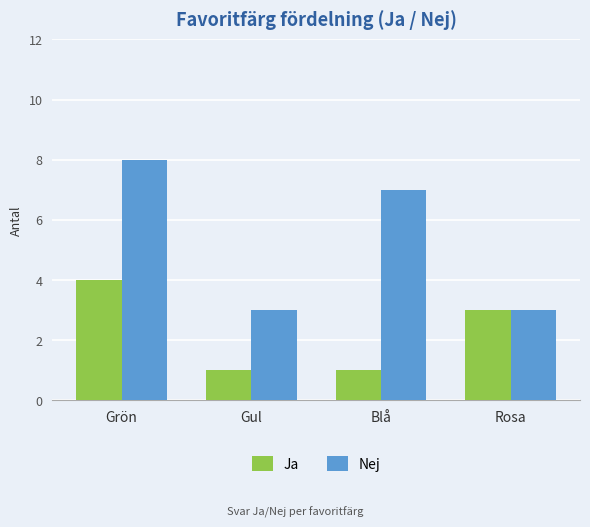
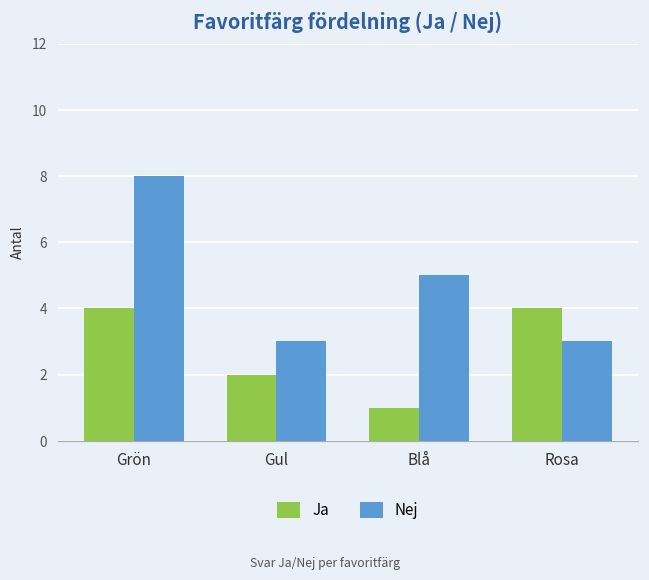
  {
    "Ja": {
      "Grön": 4,
-     "Gul": 1,
+     "Gul": 2,
      "Blå": 1,
-     "Rosa": 3
+     "Rosa": 4
    },
    "Nej": {
      "Grön": 8,
      "Gul": 3,
-     "Blå": 7,
+     "Blå": 5,
      "Rosa": 3
    }
  }
